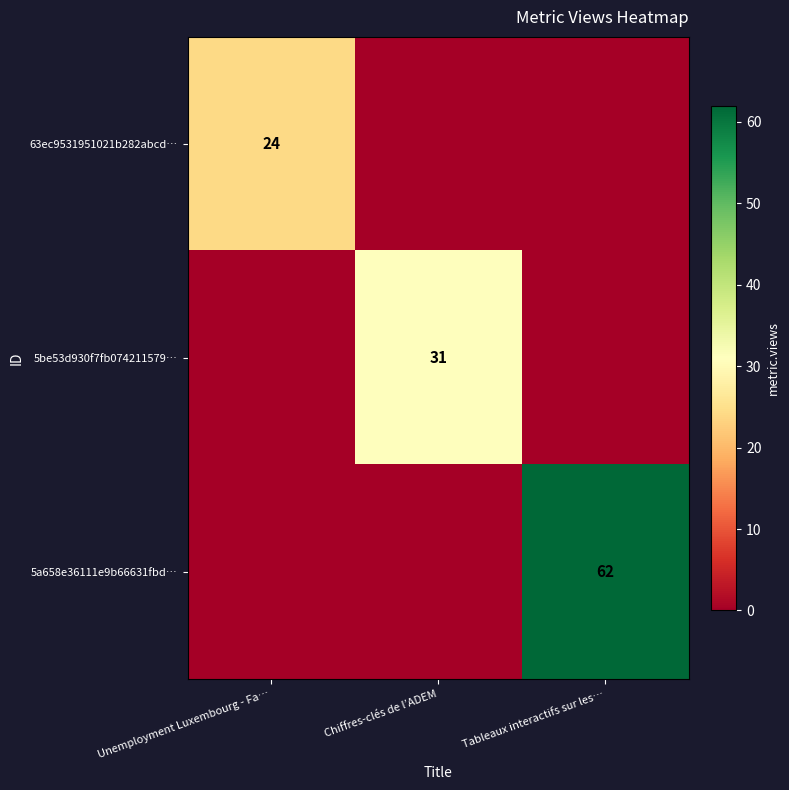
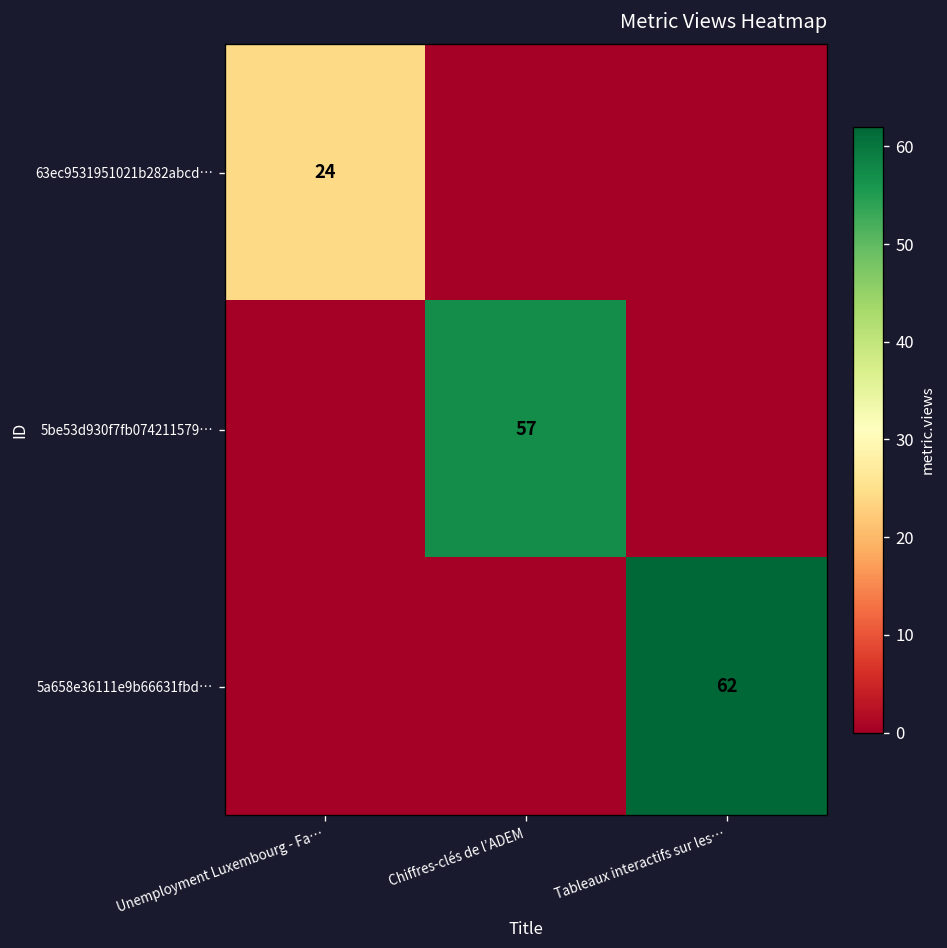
  {
    "63ec9531951021b282abcd…": {
      "Unemployment Luxembourg - Fa…": 24
    },
    "5be53d930f7fb074211579…": {
-     "Chiffres-clés de l’ADEM": 31
+     "Chiffres-clés de l’ADEM": 57
    },
    "5a658e36111e9b66631fbd…": {
      "Tableaux interactifs sur les…": 62
    }
  }
